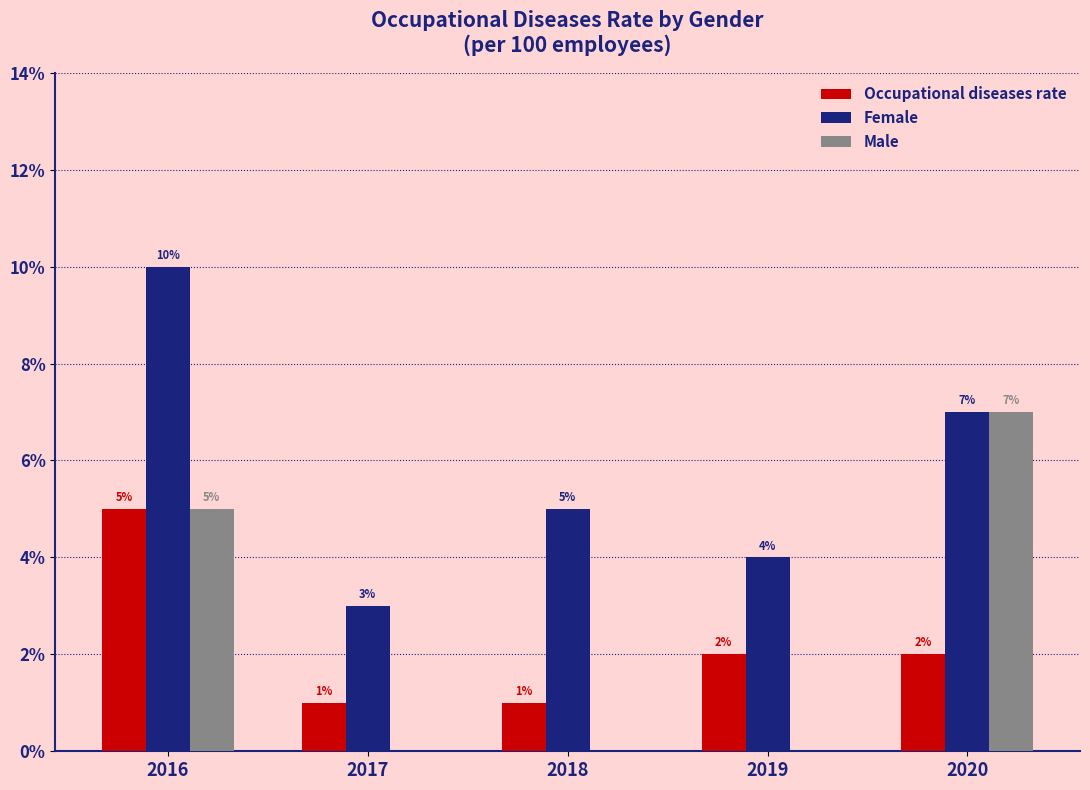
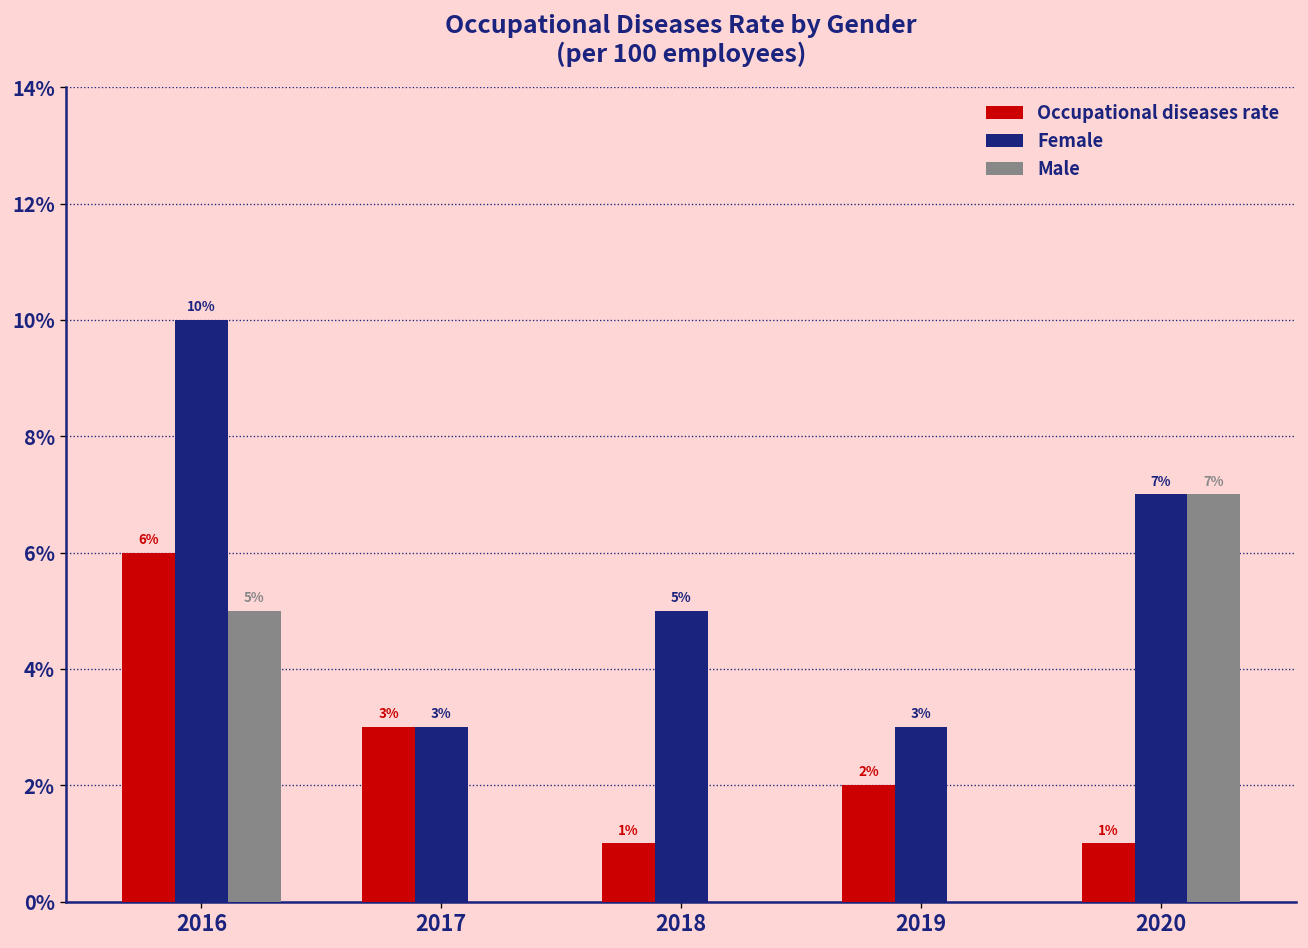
  {
    "Occupational diseases rate": {
-     "2016": "5%",
-     "2017": "1%",
+     "2016": "6%",
+     "2017": "3%",
      "2018": "1%",
      "2019": "2%",
-     "2020": "2%"
+     "2020": "1%"
    },
    "Female": {
      "2016": "10%",
      "2017": "3%",
      "2018": "5%",
-     "2019": "4%",
+     "2019": "3%",
      "2020": "7%"
    },
    "Male": {
      "2016": "5%",
      "2020": "7%"
    }
  }
